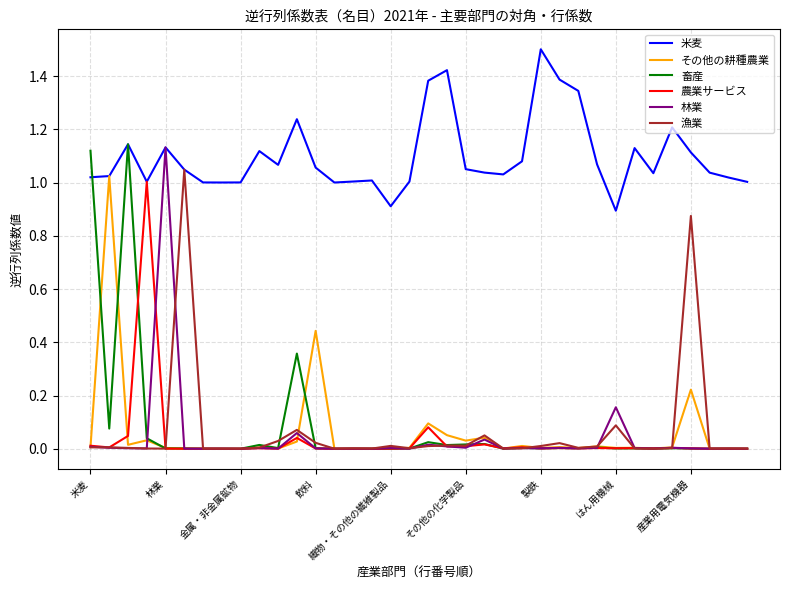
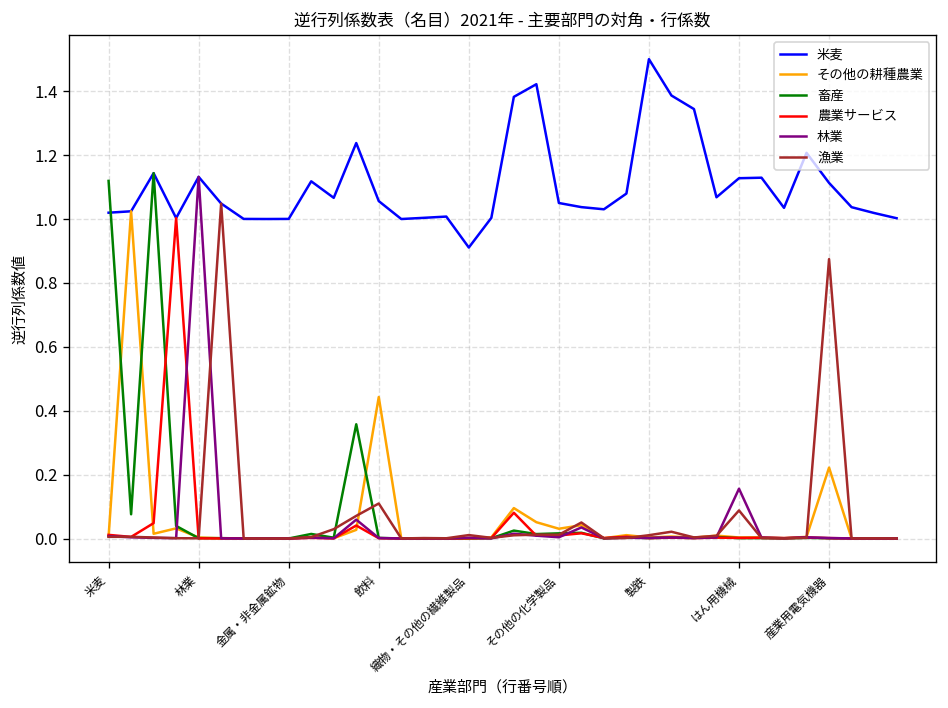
  {
    "米麦": {
      "米麦": 1.02,
      "金属・非金属鉱物": 1.00,
      "飲料": 1.06,
      "織物・その他の繊維製品": 0.91,
      "その他の化学製品": 1.05,
      "製鉄": 1.50,
-     "はん用機械": 0.89,
+     "はん用機械": 1.13,
      "産業用電気機器": 1.11
    },
    "その他の耕種農業": {
      "飲料": 0.44,
      "その他の化学製品": 0.03,
      "産業用電気機器": 0.22
    },
    "畜産": {
      "米麦": 1.12
    },
    "林業": {
      "はん用機械": 0.16
    },
    "漁業": {
-     "飲料": 0.02,
+     "飲料": 0.11,
      "はん用機械": 0.09,
      "産業用電気機器": 0.87
    }
  }
